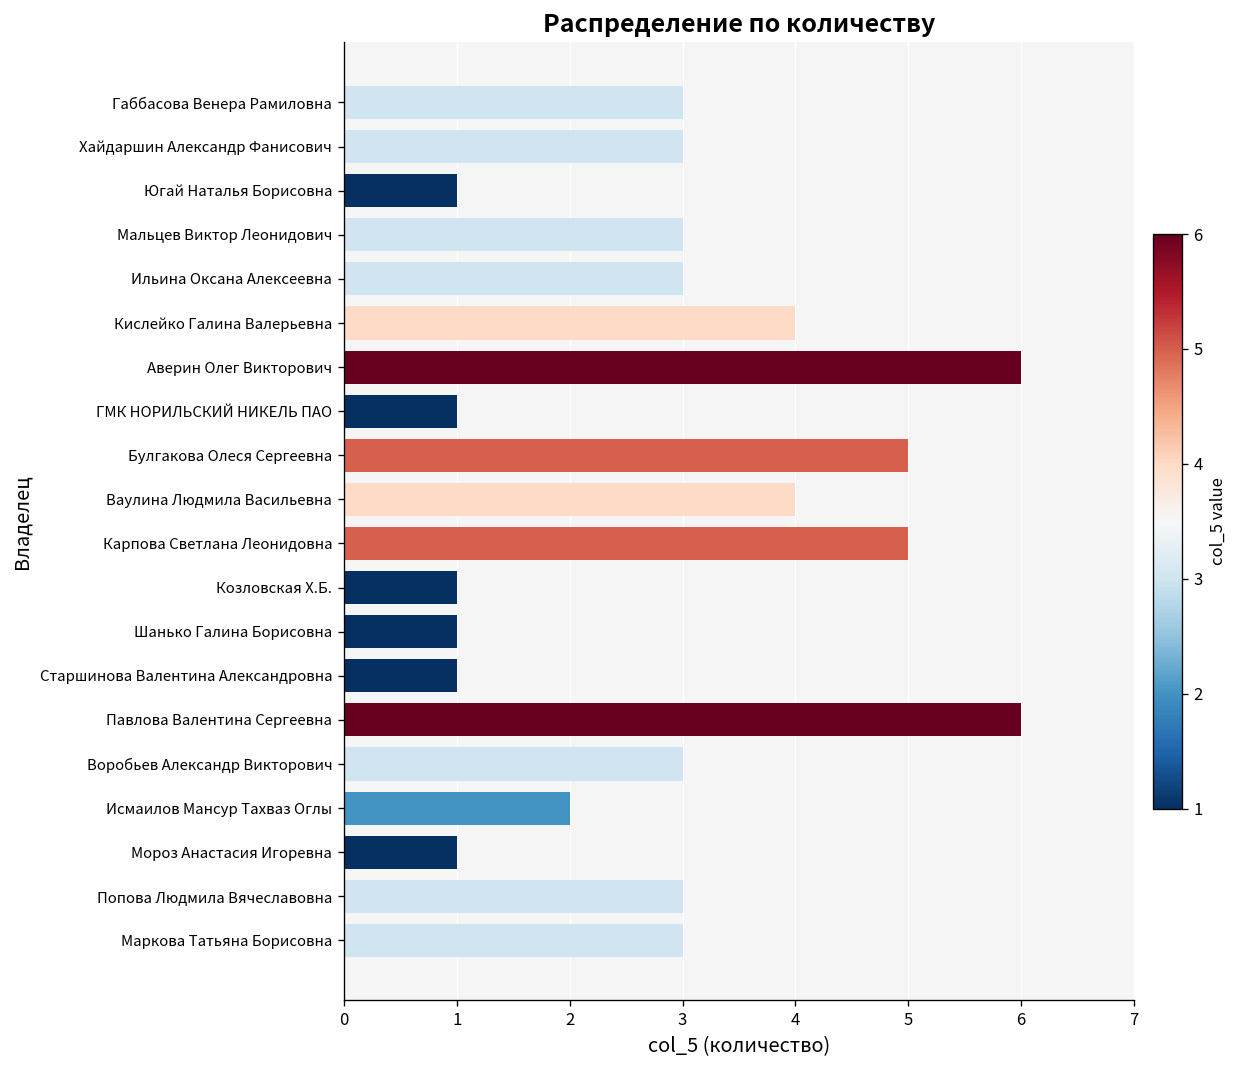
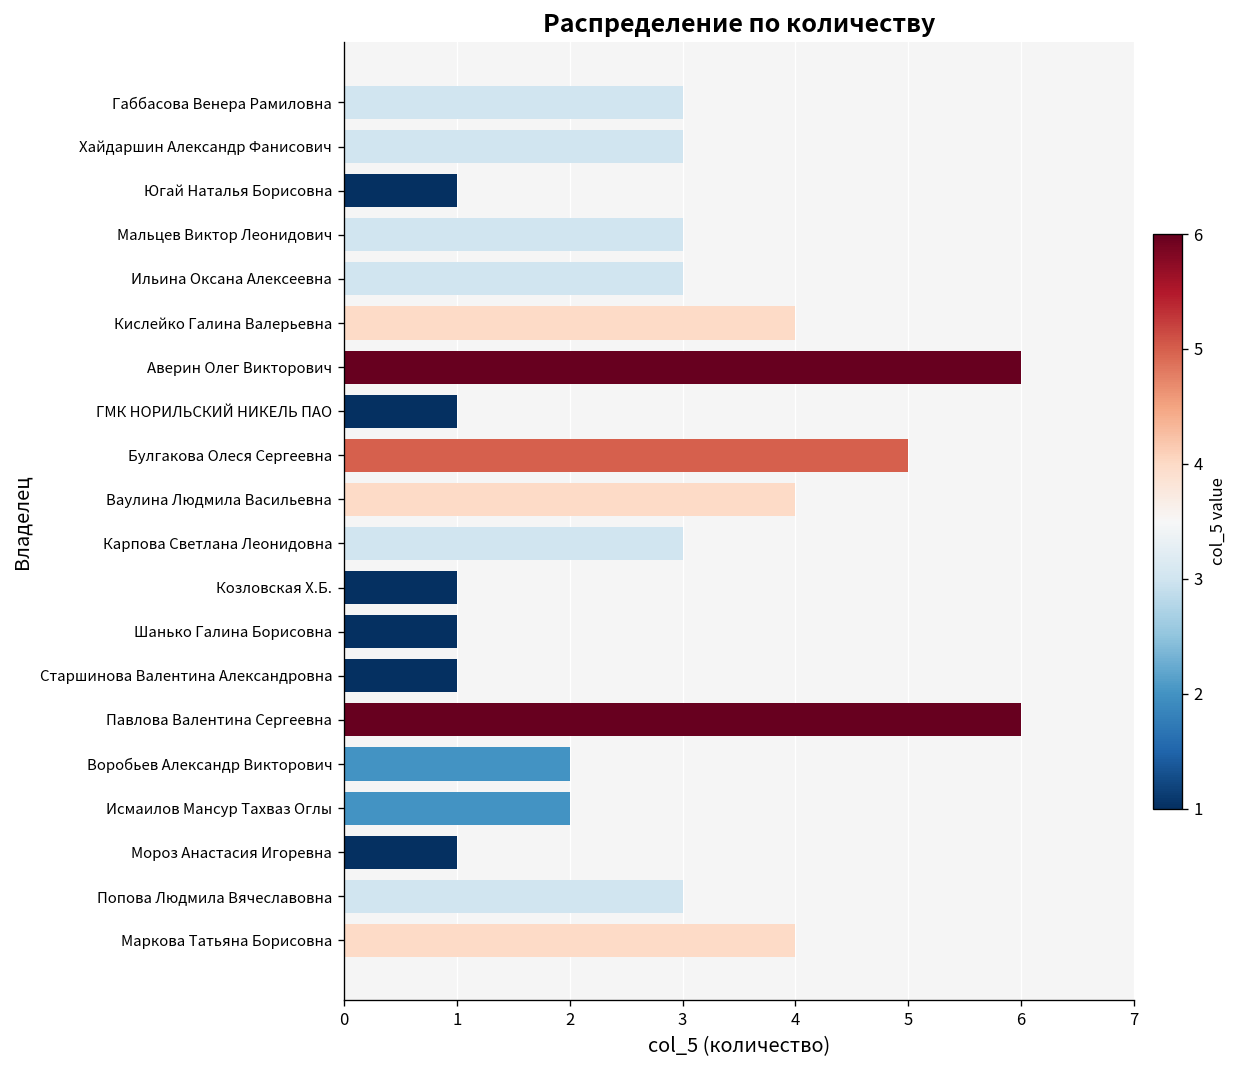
  {
    "Габбасова Венера Рамиловна": 3,
    "Хайдаршин Александр Фанисович": 3,
    "Югай Наталья Борисовна": 1,
    "Мальцев Виктор Леонидович": 3,
    "Ильина Оксана Алексеевна": 3,
    "Кислейко Галина Валерьевна": 4,
    "Аверин Олег Викторович": 6,
    "ГМК НОРИЛЬСКИЙ НИКЕЛЬ ПАО": 1,
    "Булгакова Олеся Сергеевна": 5,
    "Ваулина Людмила Васильевна": 4,
-   "Карпова Светлана Леонидовна": 5,
+   "Карпова Светлана Леонидовна": 3,
    "Козловская Х.Б.": 1,
    "Шанько Галина Борисовна": 1,
    "Старшинова Валентина Александровна": 1,
    "Павлова Валентина Сергеевна": 6,
-   "Воробьев Александр Викторович": 3,
+   "Воробьев Александр Викторович": 2,
    "Исмаилов Мансур Тахваз Оглы": 2,
    "Мороз Анастасия Игоревна": 1,
    "Попова Людмила Вячеславовна": 3,
-   "Маркова Татьяна Борисовна": 3
+   "Маркова Татьяна Борисовна": 4
  }
